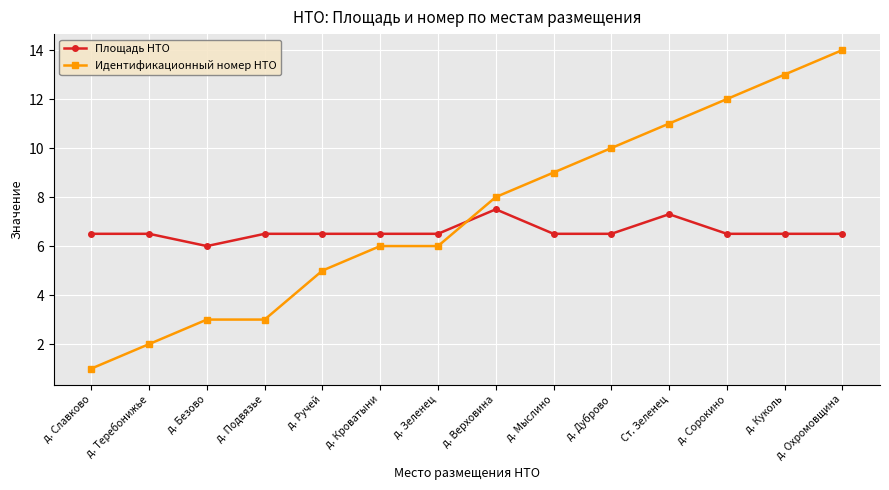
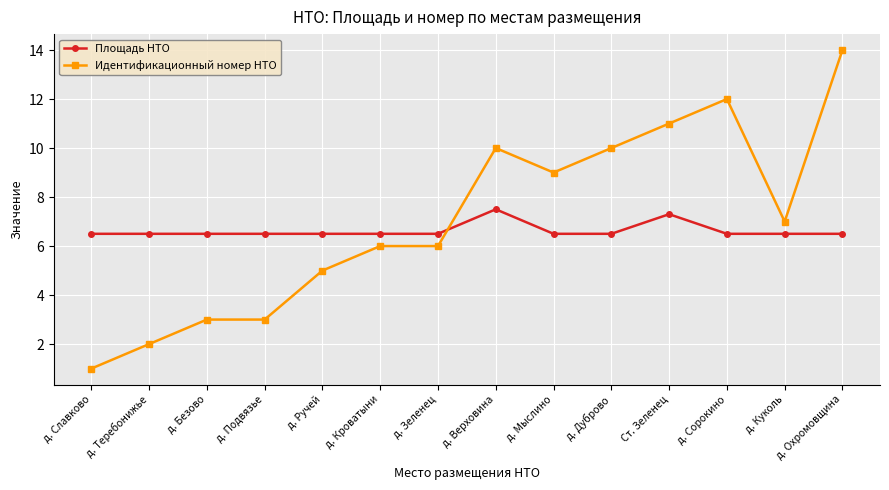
  {
    "Площадь НТО": {
      "д. Славково": 6.5,
      "д. Теребонижье": 6.5,
-     "д. Безово": 6.0,
+     "д. Безово": 6.5,
      "д. Подвязье": 6.5,
      "д. Ручей": 6.5,
      "д. Кроватыни": 6.5,
      "д. Зеленец": 6.5,
      "д. Верховина": 7.5,
      "д. Мыслино": 6.5,
      "д. Дуброво": 6.5,
      "Ст. Зеленец": 7.3,
      "д. Сорокино": 6.5,
      "д. Куколь": 6.5,
      "д. Охромовщина": 6.5
    },
    "Идентификационный номер НТО": {
      "д. Славково": 1,
      "д. Теребонижье": 2,
      "д. Безово": 3,
      "д. Подвязье": 3,
      "д. Ручей": 5,
      "д. Кроватыни": 6,
      "д. Зеленец": 6,
-     "д. Верховина": 8,
+     "д. Верховина": 10,
      "д. Мыслино": 9,
      "д. Дуброво": 10,
      "Ст. Зеленец": 11,
      "д. Сорокино": 12,
-     "д. Куколь": 13,
+     "д. Куколь": 7,
      "д. Охромовщина": 14
    }
  }
